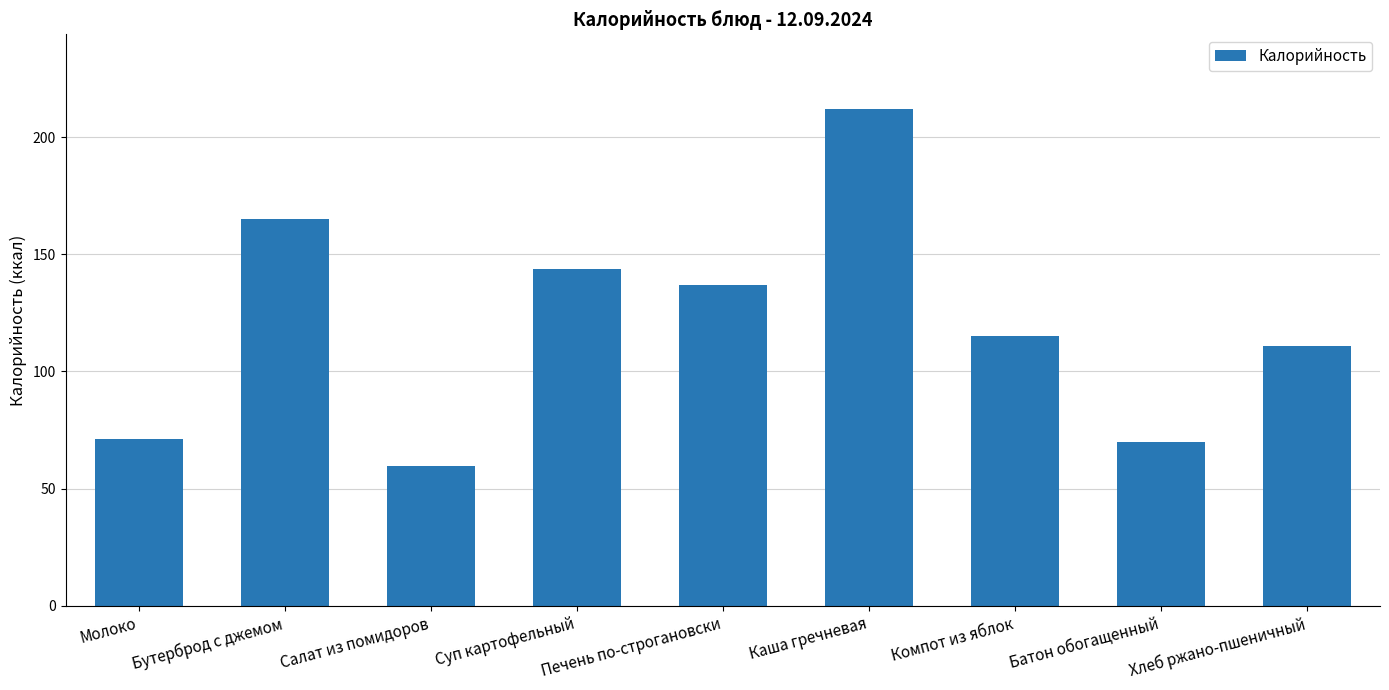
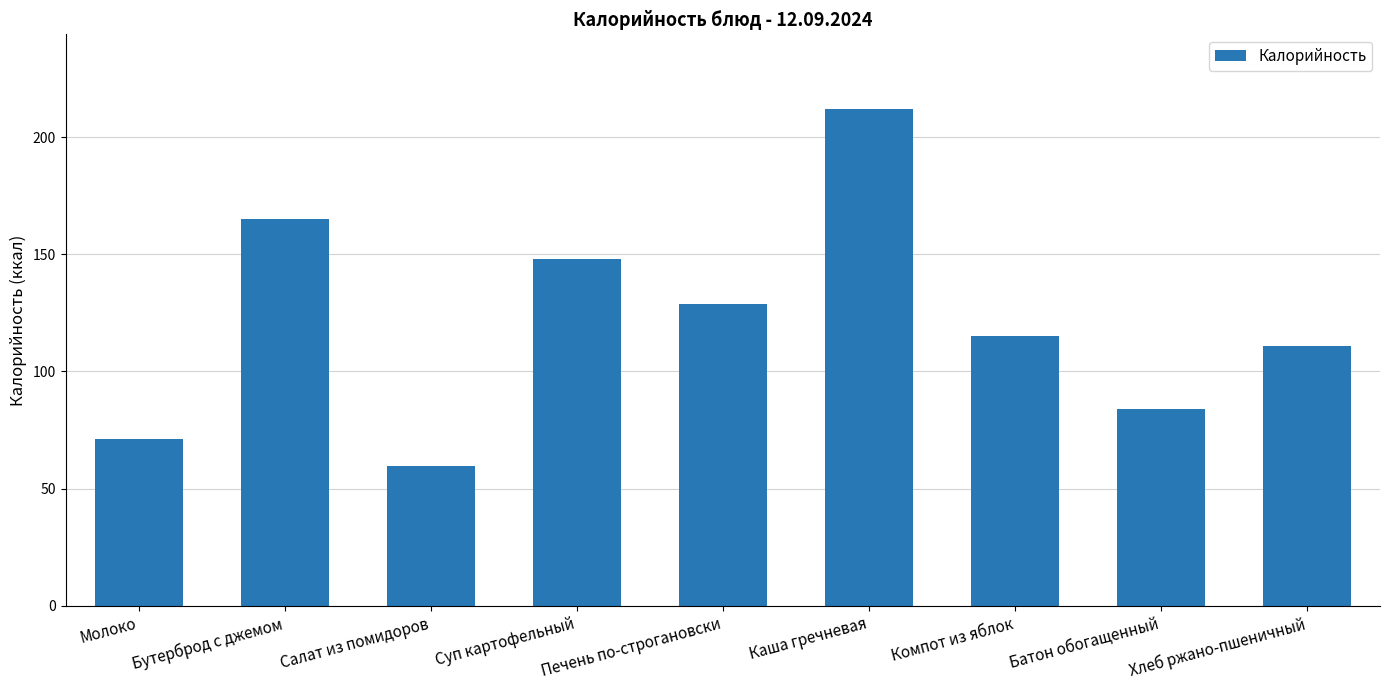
  {
    "Молоко": 71,
    "Бутерброд с джемом": 165,
    "Салат из помидоров": 60,
-   "Суп картофельный": 144,
-   "Печень по-строгановски": 137,
+   "Суп картофельный": 148,
+   "Печень по-строгановски": 129,
    "Каша гречневая": 212,
    "Компот из яблок": 115,
-   "Батон обогащенный": 70,
+   "Батон обогащенный": 84,
    "Хлеб ржано-пшеничный": 111
  }
